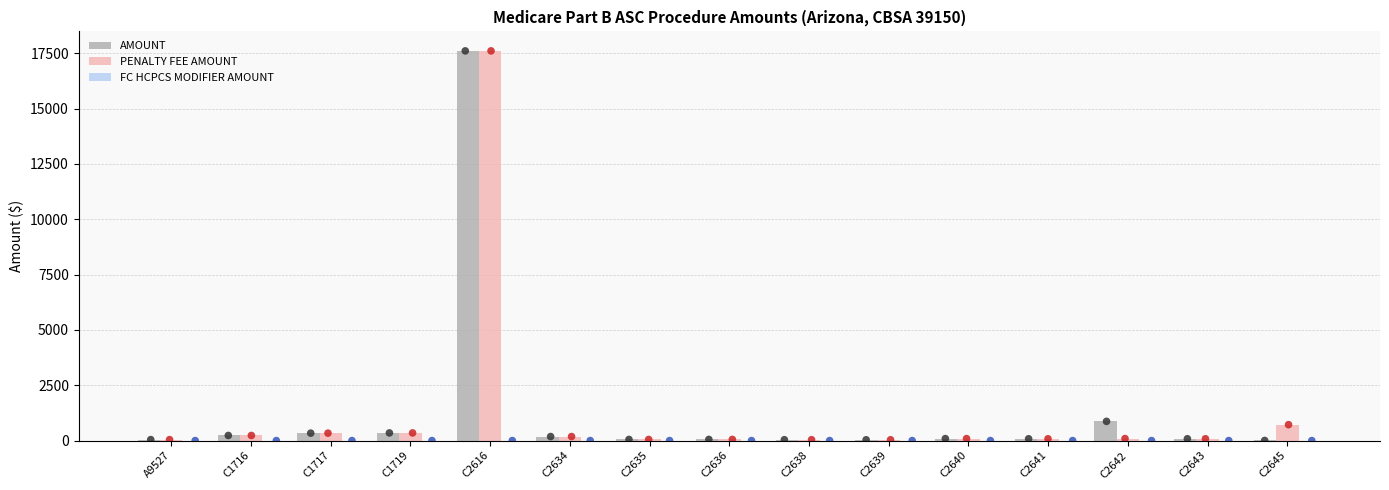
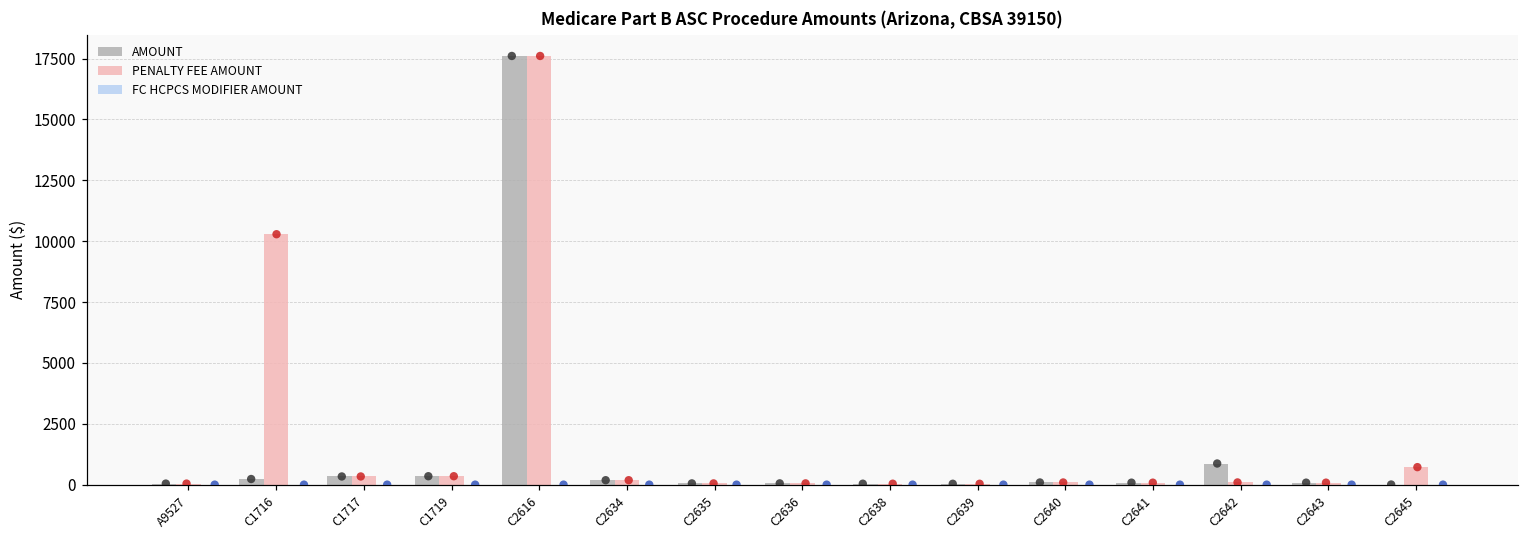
  {
    "AMOUNT": {
      "C1716": 200,
      "C1717": 300,
      "C1719": 300,
      "C2616": 17600,
      "C2634": 200,
      "C2642": 900
    },
    "PENALTY FEE AMOUNT": {
-     "C1716": 200,
+     "C1716": 10300,
      "C1717": 300,
      "C1719": 300,
      "C2616": 17600,
      "C2634": 200,
      "C2645": 700
    },
    "FC HCPCS MODIFIER AMOUNT": {
      "A9527": 0,
      "C1716": 0,
      "C1717": 0,
      "C1719": 0,
      "C2616": 0,
      "C2634": 0,
      "C2635": 0,
      "C2636": 0,
      "C2638": 0,
      "C2639": 0,
      "C2640": 0,
      "C2641": 0,
      "C2642": 0,
      "C2643": 0,
      "C2645": 0
    }
  }
